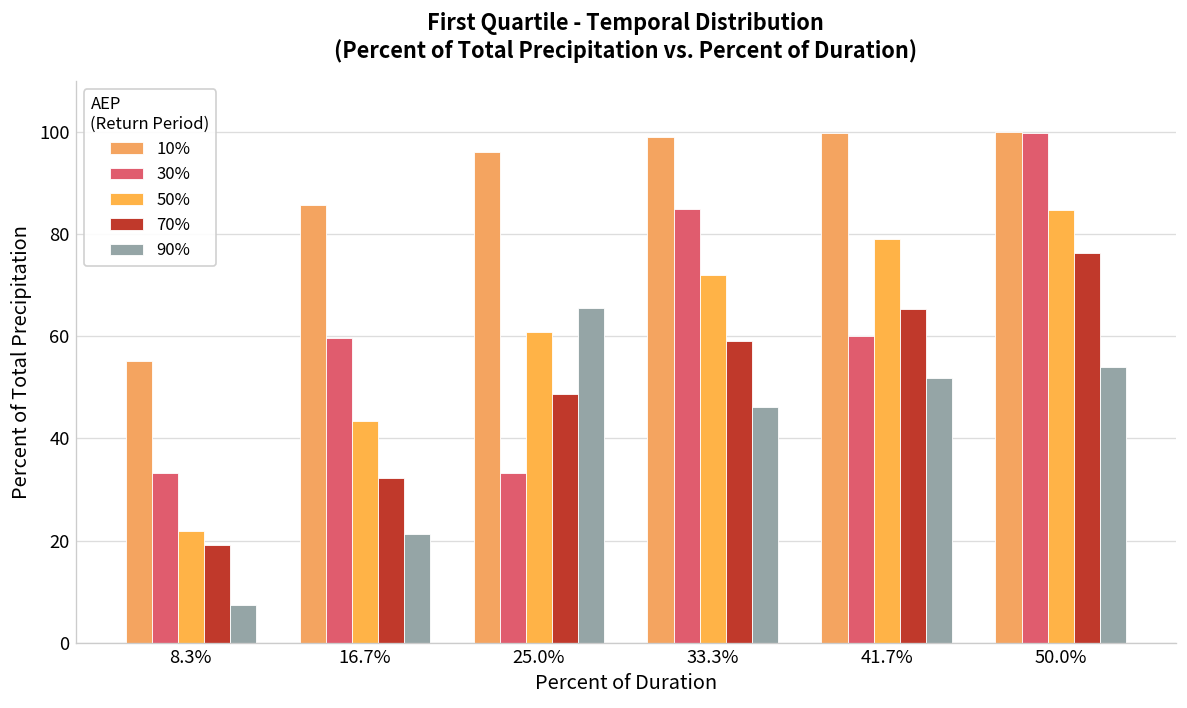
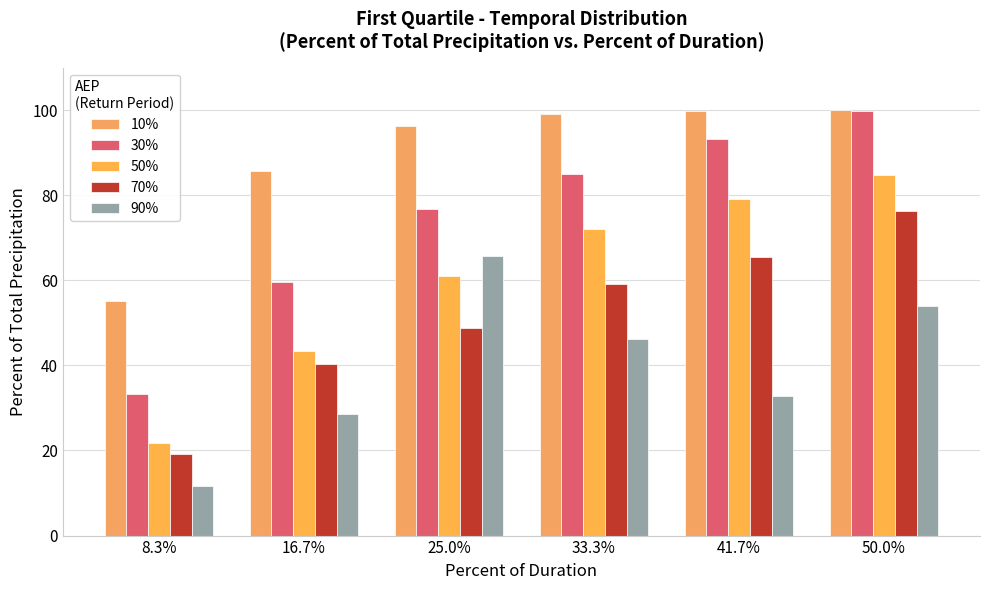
  {
    "30%": {
      "8.3%": 33,
      "16.7%": 60,
-     "25.0%": 33,
+     "25.0%": 77,
      "33.3%": 85,
-     "41.7%": 60,
+     "41.7%": 93,
      "50.0%": 100
    },
    "70%": {
      "8.3%": 19,
-     "16.7%": 32,
+     "16.7%": 40,
      "25.0%": 49,
      "33.3%": 59,
      "41.7%": 65,
      "50.0%": 76
    },
    "90%": {
-     "8.3%": 7,
-     "16.7%": 21,
+     "8.3%": 12,
+     "16.7%": 29,
      "25.0%": 66,
      "33.3%": 46,
-     "41.7%": 52,
+     "41.7%": 33,
      "50.0%": 54
    }
  }
